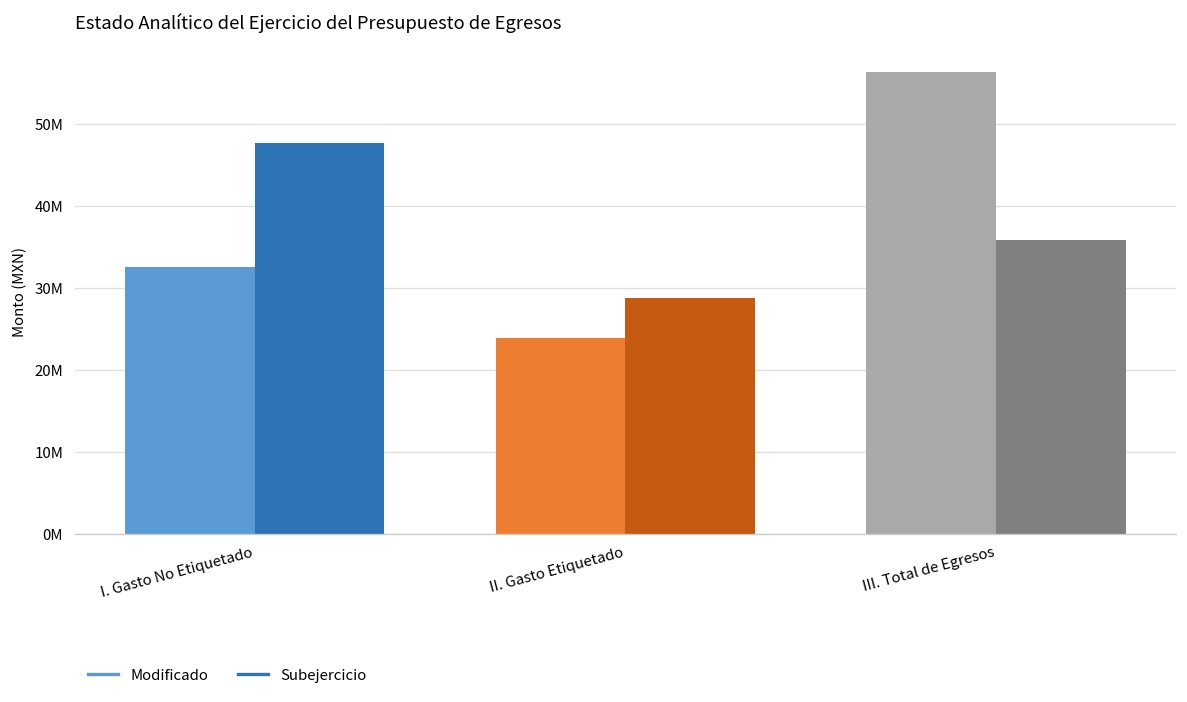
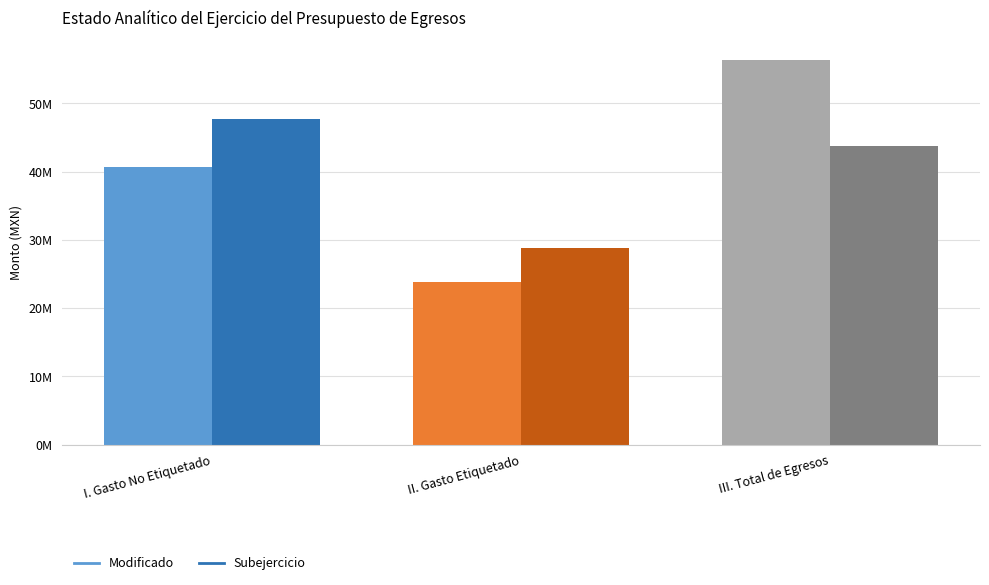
  {
    "Modificado": {
-     "I. Gasto No Etiquetado": 33000000,
+     "I. Gasto No Etiquetado": 41000000,
      "II. Gasto Etiquetado": 24000000,
      "III. Total de Egresos": 56000000
    },
    "Subejercicio": {
      "I. Gasto No Etiquetado": 48000000,
      "II. Gasto Etiquetado": 29000000,
-     "III. Total de Egresos": 36000000
+     "III. Total de Egresos": 44000000
    }
  }
